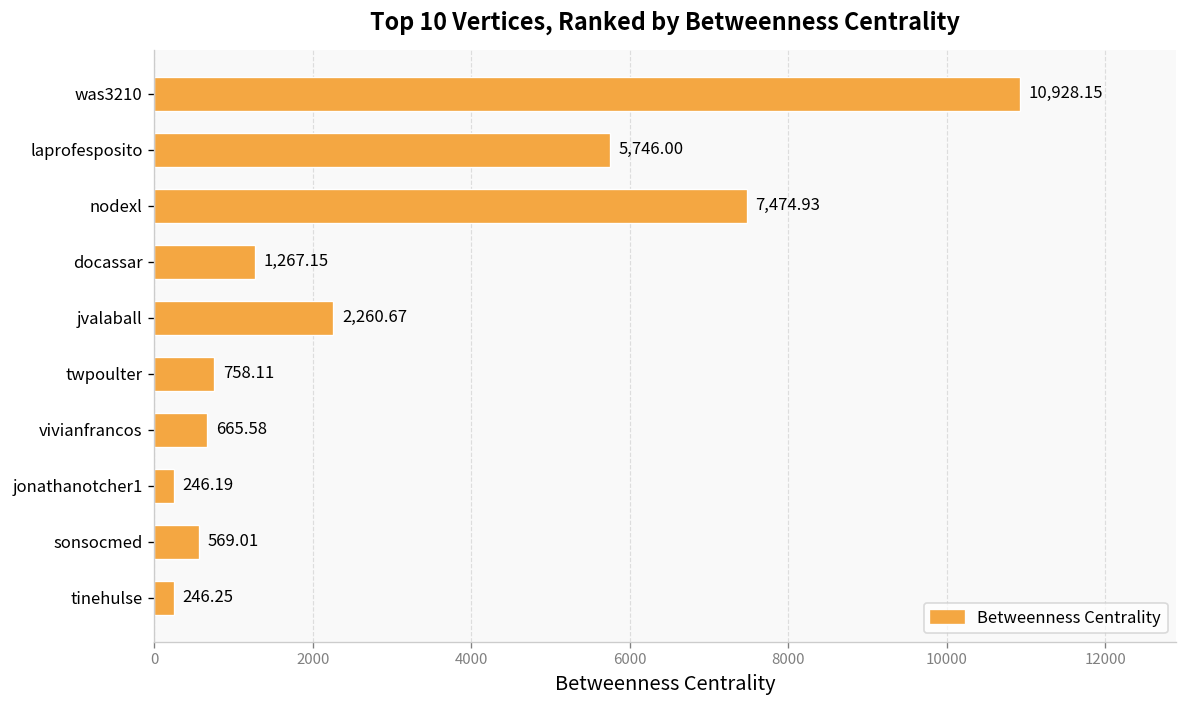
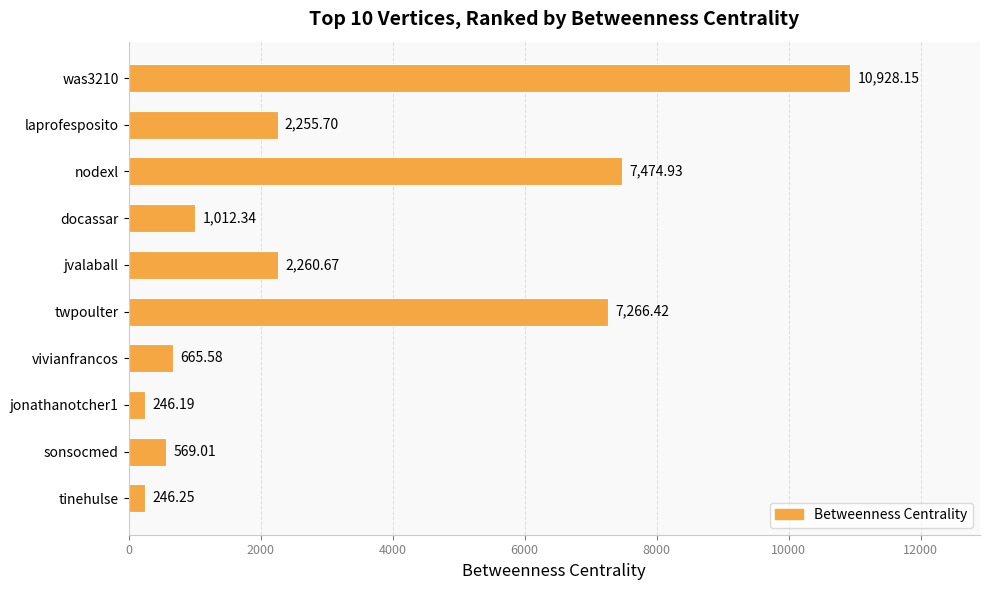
  {
    "was3210": "10,928.15",
-   "laprofesposito": "5,746.00",
+   "laprofesposito": "2,255.70",
    "nodexl": "7,474.93",
-   "docassar": "1,267.15",
+   "docassar": "1,012.34",
    "jvalaball": "2,260.67",
-   "twpoulter": "758.11",
+   "twpoulter": "7,266.42",
    "vivianfrancos": "665.58",
    "jonathanotcher1": "246.19",
    "sonsocmed": "569.01",
    "tinehulse": "246.25"
  }
